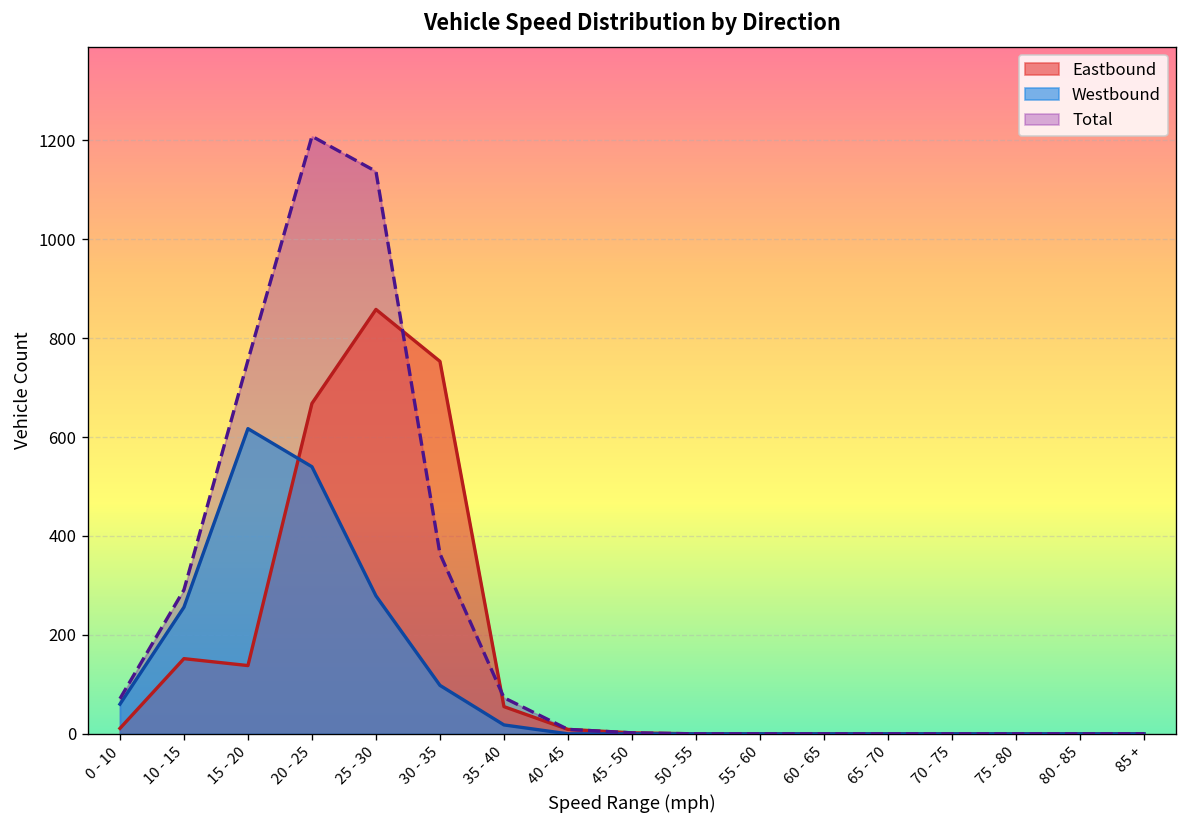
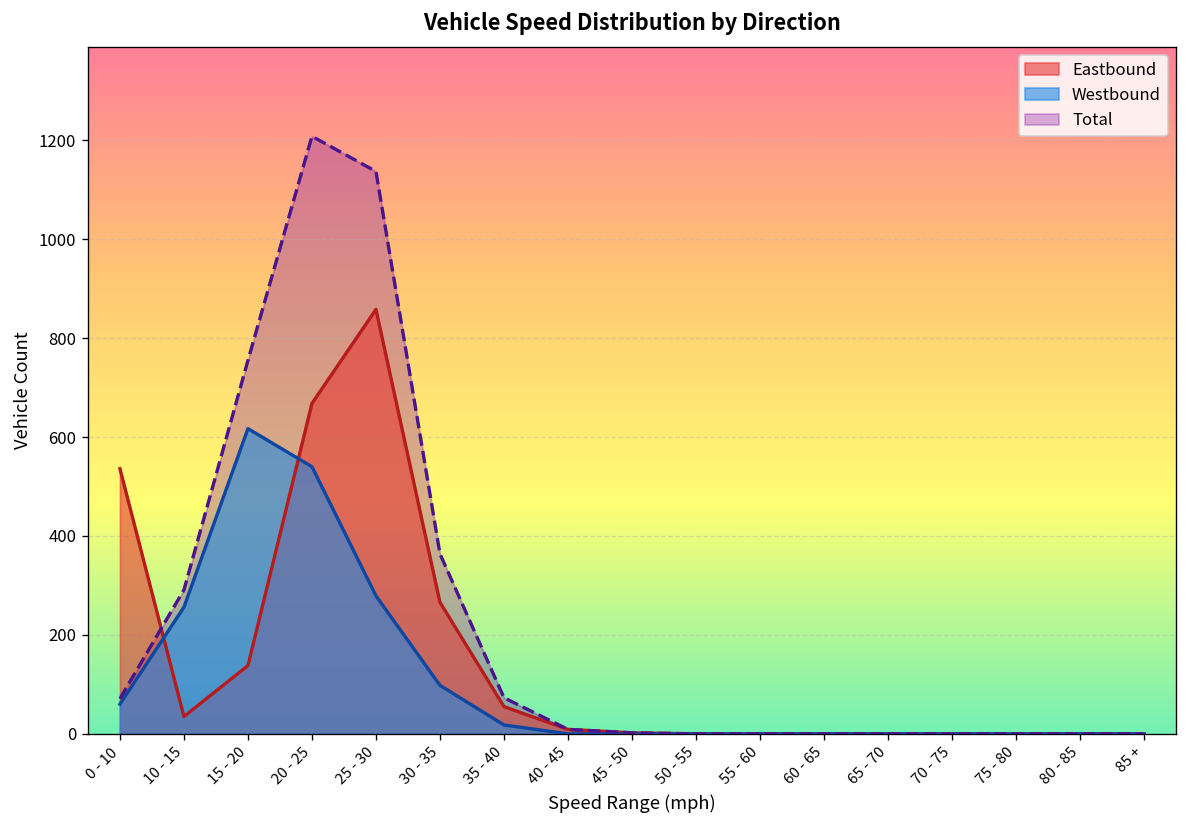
  {
    "Eastbound": {
-     "0 - 10": 10,
-     "10 - 15": 150,
+     "0 - 10": 540,
+     "10 - 15": 40,
      "15 - 20": 140,
      "20 - 25": 670,
      "25 - 30": 860,
-     "30 - 35": 750,
+     "30 - 35": 270,
      "35 - 40": 60
    },
    "Westbound": {
      "0 - 10": 60,
      "10 - 15": 260,
      "15 - 20": 620,
      "20 - 25": 540,
      "25 - 30": 280,
      "30 - 35": 100,
      "35 - 40": 20,
      "40 - 45": 0
    },
    "Total": {
      "0 - 10": 70,
      "10 - 15": 290,
      "15 - 20": 760,
      "20 - 25": 1210,
      "25 - 30": 1140,
      "30 - 35": 360,
      "35 - 40": 70
    }
  }
